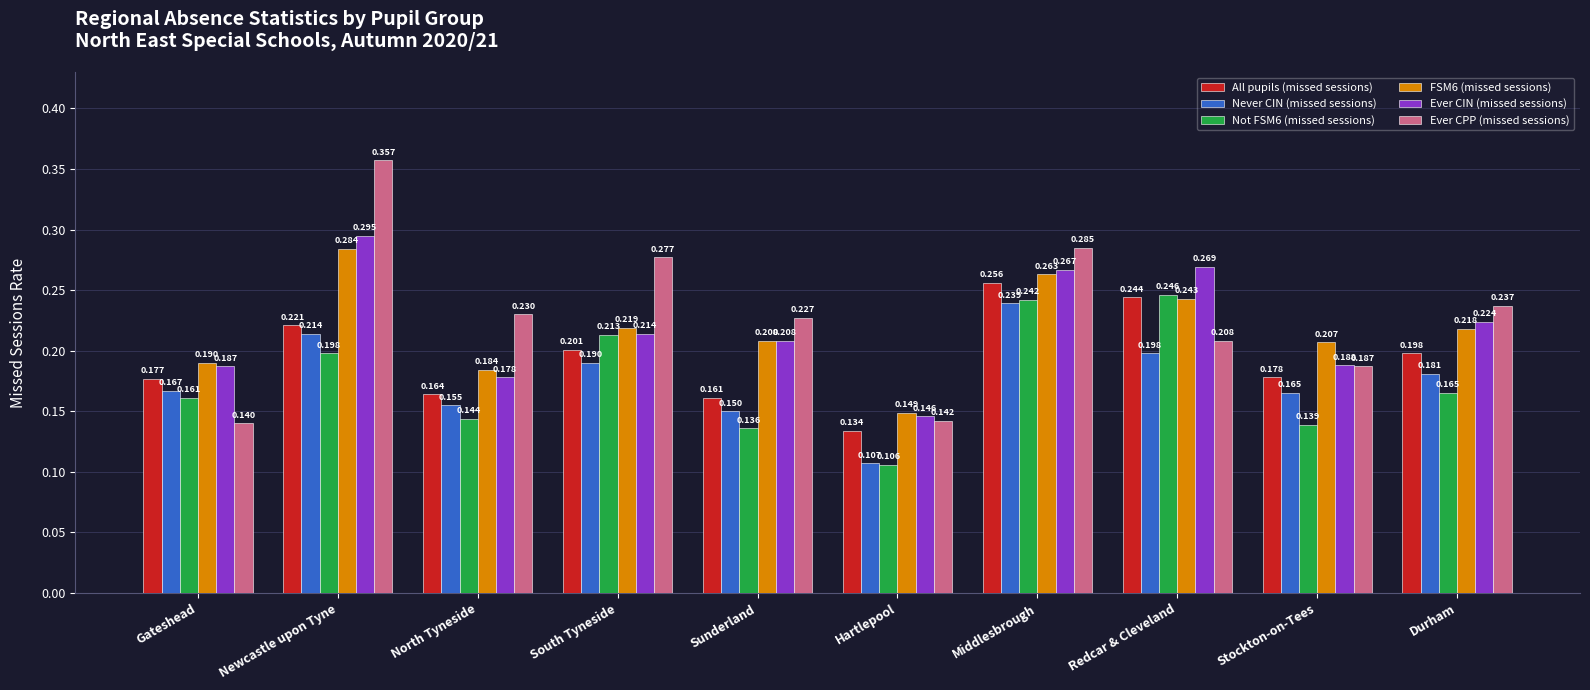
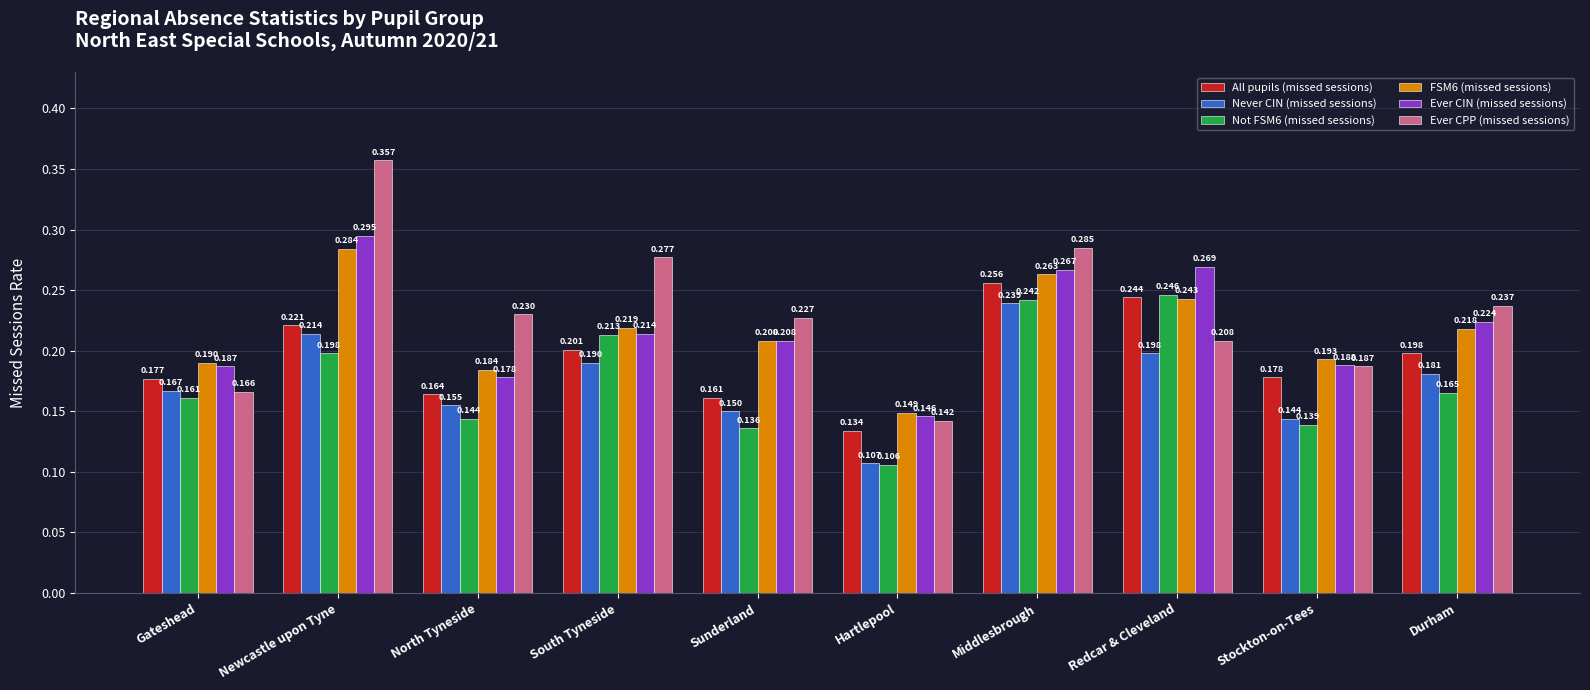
  {
    "All pupils (missed sessions)": {
      "Gateshead": 0.177,
      "Newcastle upon Tyne": 0.221,
      "North Tyneside": 0.164,
      "South Tyneside": 0.201,
      "Sunderland": 0.161,
      "Hartlepool": 0.134,
      "Middlesbrough": 0.256,
      "Redcar & Cleveland": 0.244,
      "Stockton-on-Tees": 0.178,
      "Durham": 0.198
    },
    "Never CIN (missed sessions)": {
      "Gateshead": 0.167,
      "Newcastle upon Tyne": 0.214,
      "North Tyneside": 0.155,
      "South Tyneside": 0.190,
      "Sunderland": 0.150,
      "Redcar & Cleveland": 0.198,
-     "Stockton-on-Tees": 0.165,
+     "Stockton-on-Tees": 0.144,
      "Durham": 0.181
    },
    "Not FSM6 (missed sessions)": {
      "Gateshead": 0.161,
      "Newcastle upon Tyne": 0.198,
      "North Tyneside": 0.144,
      "South Tyneside": 0.213,
      "Sunderland": 0.136,
      "Redcar & Cleveland": 0.246,
      "Stockton-on-Tees": 0.139,
      "Durham": 0.165
    },
    "FSM6 (missed sessions)": {
      "Gateshead": 0.190,
      "Newcastle upon Tyne": 0.284,
      "North Tyneside": 0.184,
      "South Tyneside": 0.219,
      "Middlesbrough": 0.263,
      "Redcar & Cleveland": 0.243,
-     "Stockton-on-Tees": 0.207,
+     "Stockton-on-Tees": 0.193,
      "Durham": 0.218
    },
    "Ever CIN (missed sessions)": {
      "Gateshead": 0.187,
      "Newcastle upon Tyne": 0.295,
      "North Tyneside": 0.178,
      "South Tyneside": 0.214,
      "Middlesbrough": 0.267,
      "Redcar & Cleveland": 0.269,
      "Durham": 0.224
    },
    "Ever CPP (missed sessions)": {
-     "Gateshead": 0.140,
+     "Gateshead": 0.166,
      "Newcastle upon Tyne": 0.357,
      "North Tyneside": 0.230,
      "South Tyneside": 0.277,
      "Sunderland": 0.227,
      "Hartlepool": 0.142,
      "Middlesbrough": 0.285,
      "Redcar & Cleveland": 0.208,
      "Durham": 0.237
    }
  }
